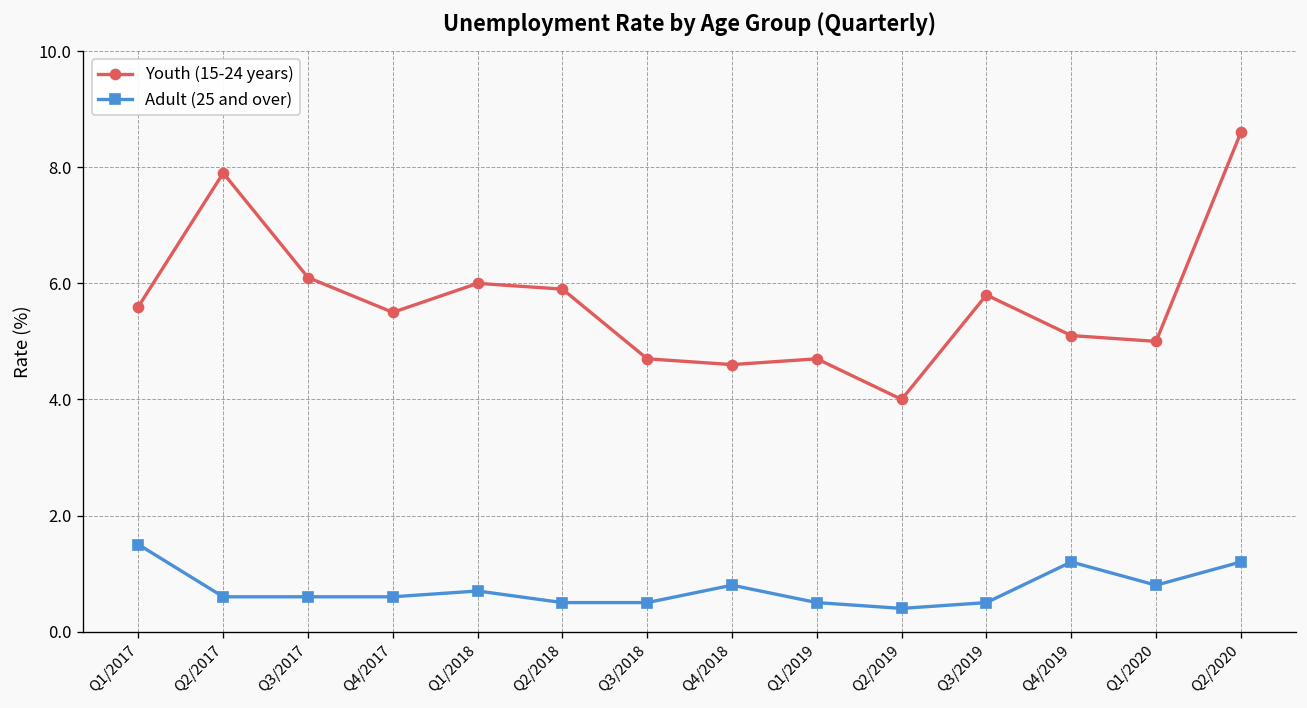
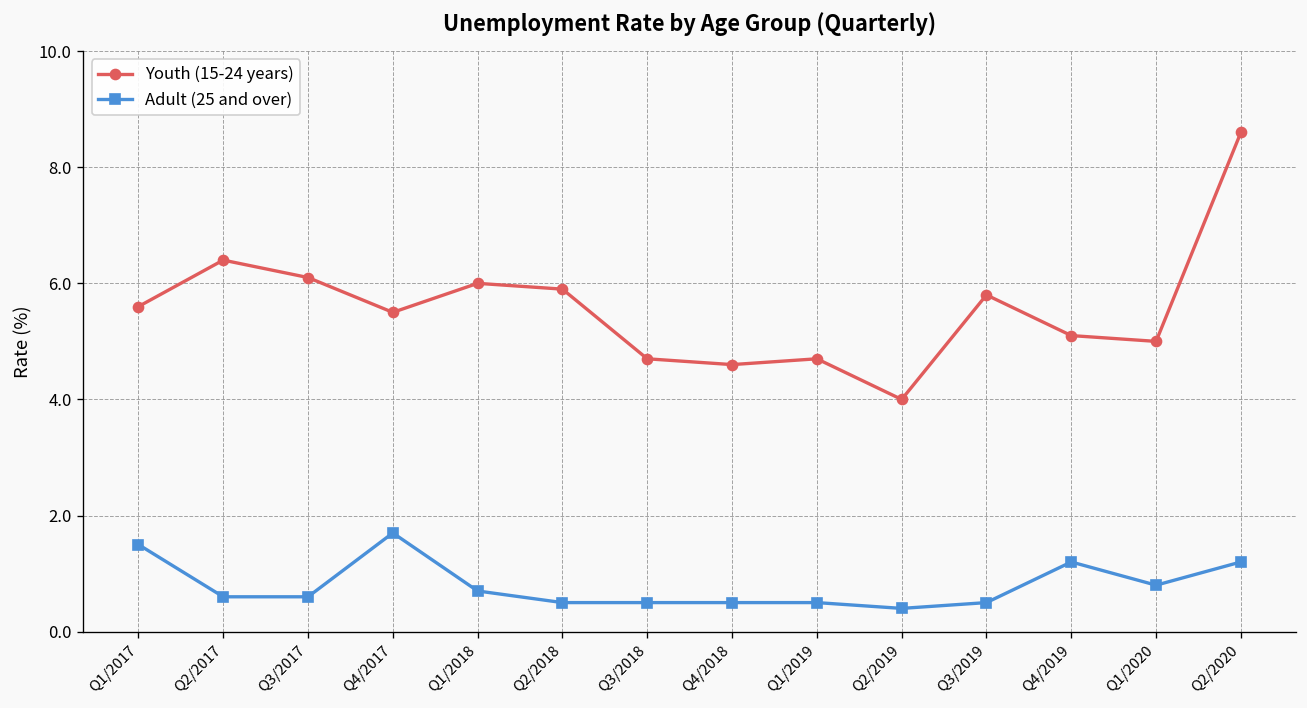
  {
    "Youth (15-24 years)": {
      "Q1/2017": 5.6,
-     "Q2/2017": 7.9,
+     "Q2/2017": 6.4,
      "Q3/2017": 6.1,
      "Q4/2017": 5.5,
      "Q1/2018": 6.0,
      "Q2/2018": 5.9,
      "Q3/2018": 4.7,
      "Q4/2018": 4.6,
      "Q1/2019": 4.7,
      "Q2/2019": 4.0,
      "Q3/2019": 5.8,
      "Q4/2019": 5.1,
      "Q1/2020": 5.0,
      "Q2/2020": 8.6
    },
    "Adult (25 and over)": {
      "Q1/2017": 1.5,
      "Q2/2017": 0.6,
      "Q3/2017": 0.6,
-     "Q4/2017": 0.6,
+     "Q4/2017": 1.7,
      "Q1/2018": 0.7,
      "Q2/2018": 0.5,
      "Q3/2018": 0.5,
-     "Q4/2018": 0.8,
+     "Q4/2018": 0.5,
      "Q1/2019": 0.5,
      "Q2/2019": 0.4,
      "Q3/2019": 0.5,
      "Q4/2019": 1.2,
      "Q1/2020": 0.8,
      "Q2/2020": 1.2
    }
  }
